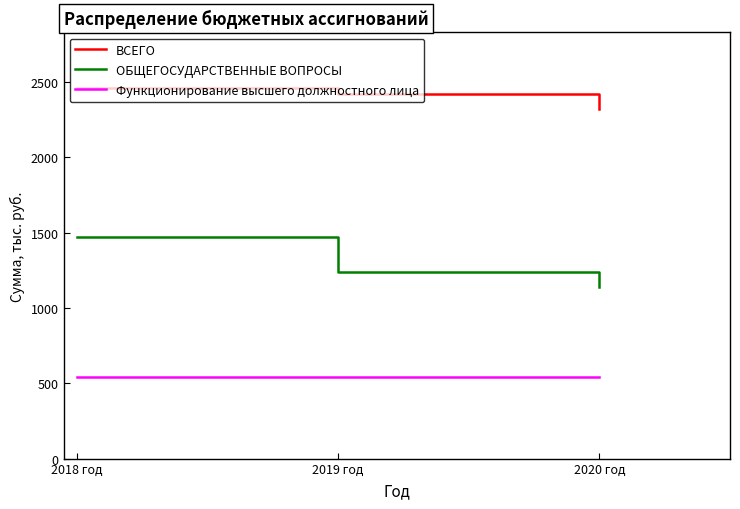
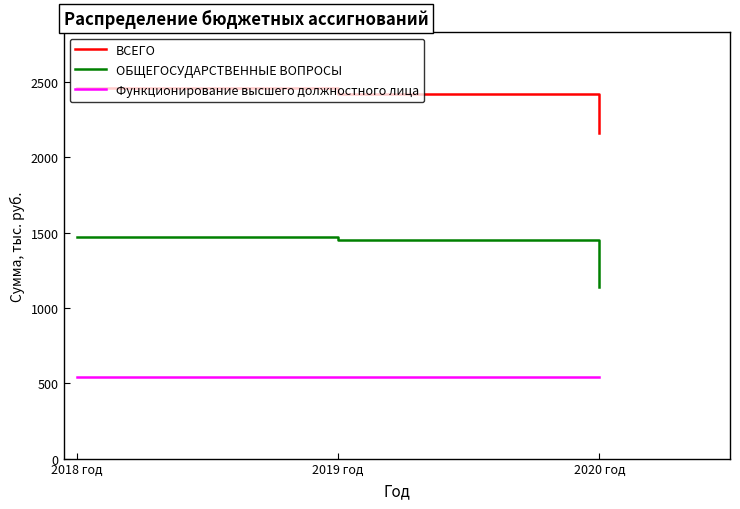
  {
    "ВСЕГО": {
-     "2020 год": 2320
+     "2020 год": 2160
    },
    "ОБЩЕГОСУДАРСТВЕННЫЕ ВОПРОСЫ": {
      "2018 год": 1470,
-     "2019 год": 1240,
+     "2019 год": 1450,
      "2020 год": 1140
    },
    "Функционирование высшего должностного лица": {
      "2018 год": 540,
      "2019 год": 540,
      "2020 год": 540
    }
  }
